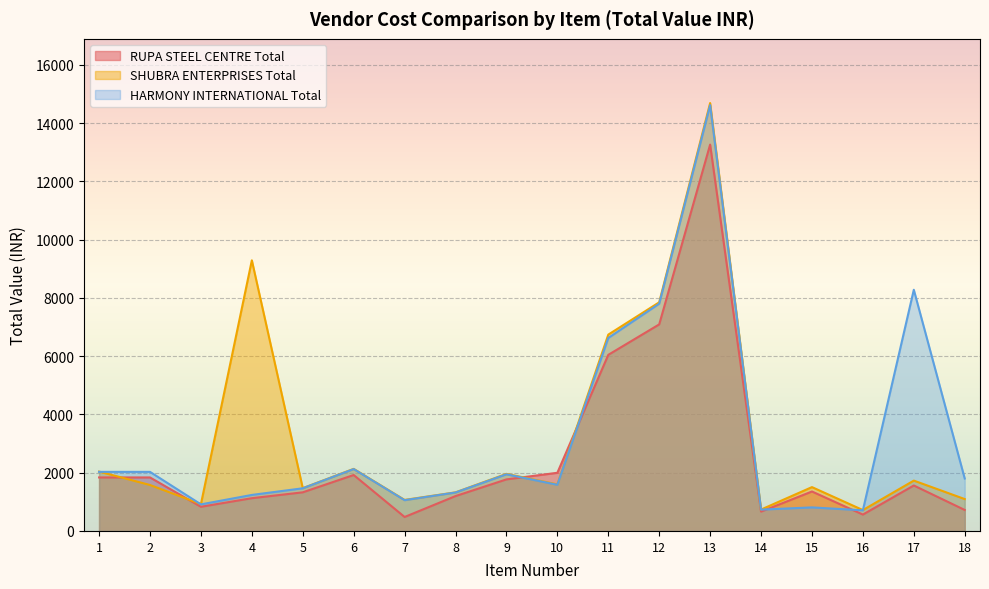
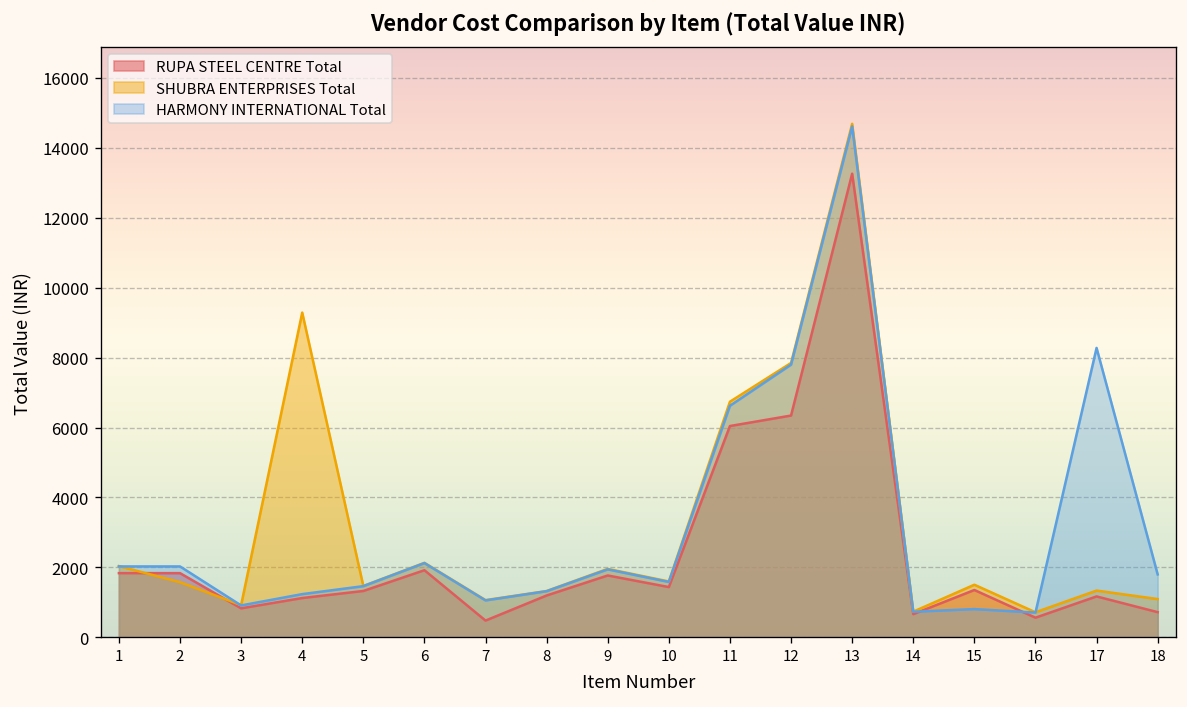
  {
    "RUPA STEEL CENTRE Total": {
      "1": 1800,
      "2": 1800,
      "4": 1100,
      "5": 1300,
      "6": 1900,
      "7": 500,
      "8": 1200,
      "9": 1800,
-     "10": 2000,
+     "10": 1400,
      "11": 6000,
-     "12": 7100,
+     "12": 6300,
      "13": 13300,
      "15": 1400,
      "16": 600,
-     "17": 1600,
+     "17": 1200,
      "18": 700
    },
    "SHUBRA ENTERPRISES Total": {
      "2": 1600,
      "4": 9300,
      "11": 6700,
      "15": 1500,
-     "17": 1700,
+     "17": 1300,
      "18": 1100
    },
    "HARMONY INTERNATIONAL Total": {
      "2": 2000,
      "4": 1200,
      "11": 6600,
      "15": 800,
      "17": 8300,
      "18": 1800
    }
  }
